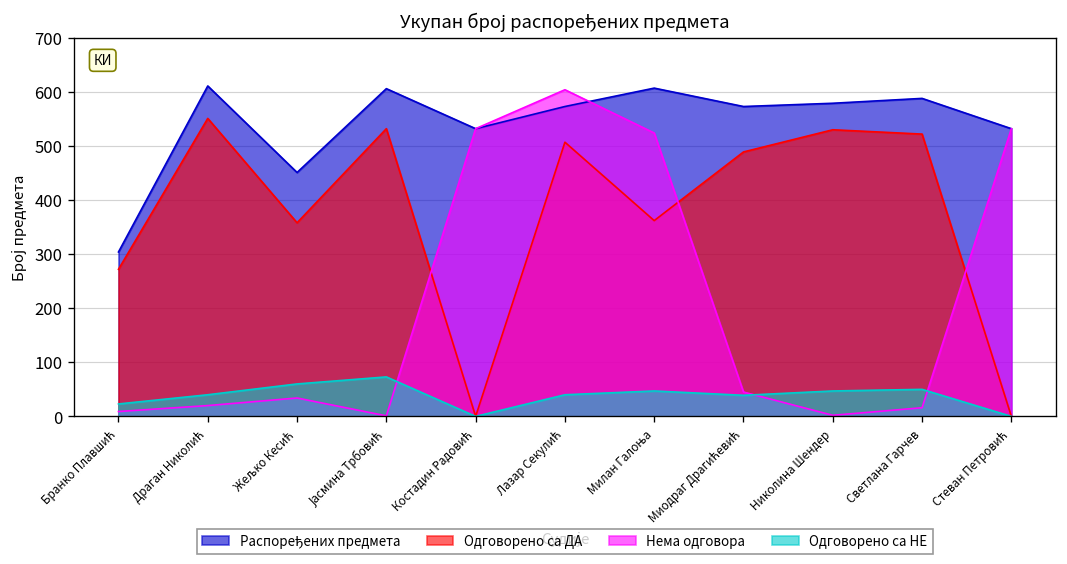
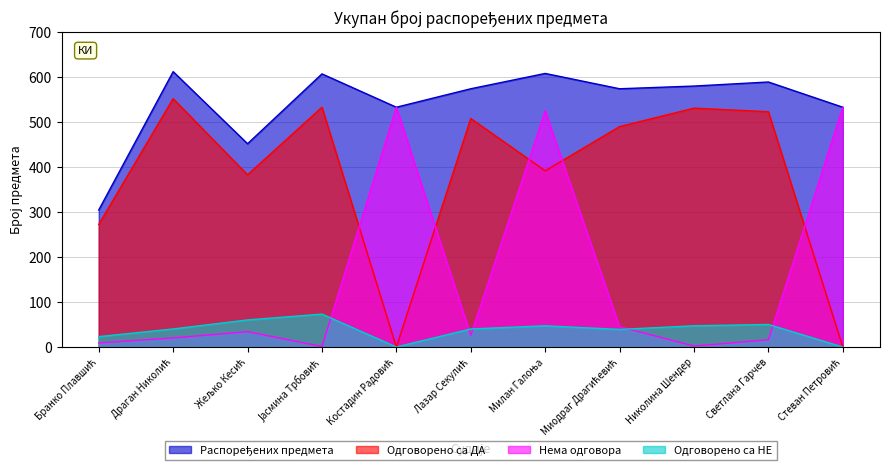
  {
    "Распоређених предмета": {
      "Бранко Плавшић": 300,
      "Драган Николић": 610,
      "Жељко Кесић": 450,
      "Јасмина Трбовић": 610,
      "Лазар Секулић": 570,
      "Милан Галоња": 610,
      "Миодраг Драгићевић": 570,
      "Николина Шендер": 580,
      "Светлана Гарчев": 590
    },
    "Одговорено са ДА": {
      "Бранко Плавшић": 270,
      "Драган Николић": 550,
-     "Жељко Кесић": 360,
+     "Жељко Кесић": 380,
      "Јасмина Трбовић": 530,
      "Лазар Секулић": 510,
-     "Милан Галоња": 360,
+     "Милан Галоња": 390,
      "Миодраг Драгићевић": 490,
      "Николина Шендер": 530,
      "Светлана Гарчев": 520
    },
    "Нема одговора": {
      "Бранко Плавшић": 10,
      "Драган Николић": 20,
      "Жељко Кесић": 30,
      "Јасмина Трбовић": 0,
-     "Лазар Секулић": 600,
+     "Лазар Секулић": 30,
      "Милан Галоња": 520,
      "Миодраг Драгићевић": 50,
      "Николина Шендер": 0,
      "Светлана Гарчев": 20
    },
    "Одговорено са НЕ": {
      "Бранко Плавшић": 20,
      "Драган Николић": 40,
      "Жељко Кесић": 60,
      "Јасмина Трбовић": 70,
      "Лазар Секулић": 40,
      "Милан Галоња": 50,
      "Миодраг Драгићевић": 40,
      "Николина Шендер": 50,
      "Светлана Гарчев": 50
    }
  }
